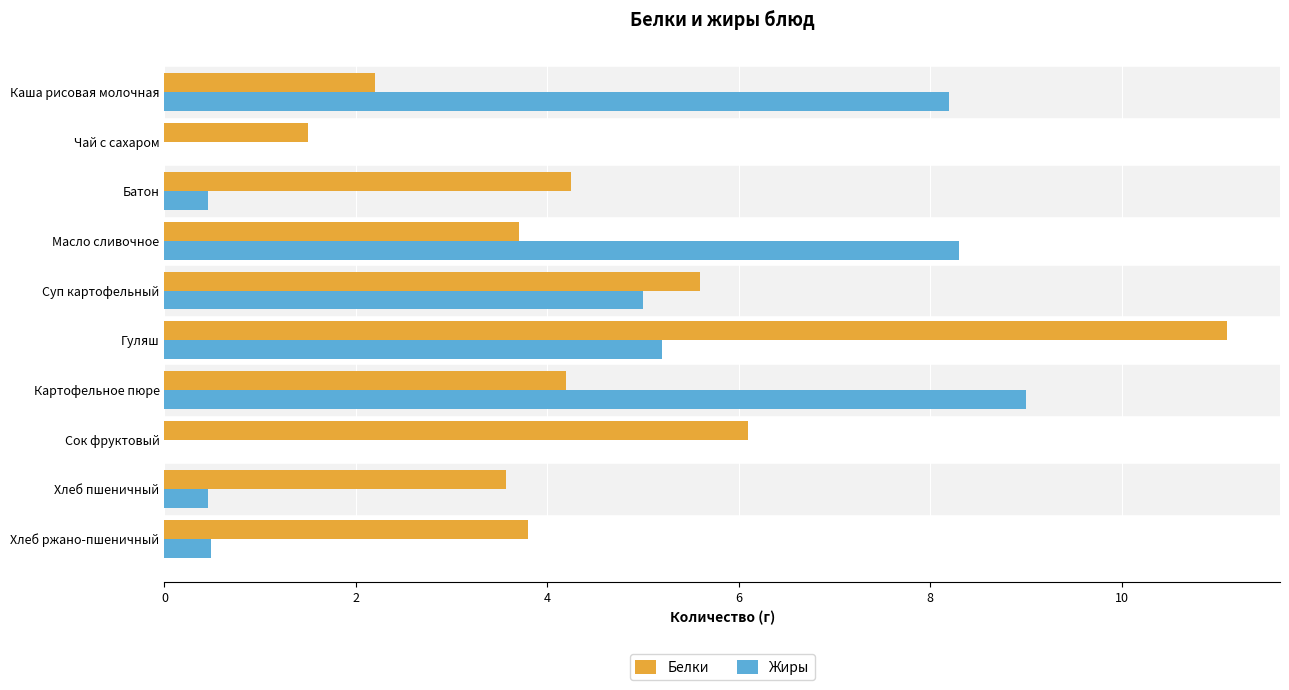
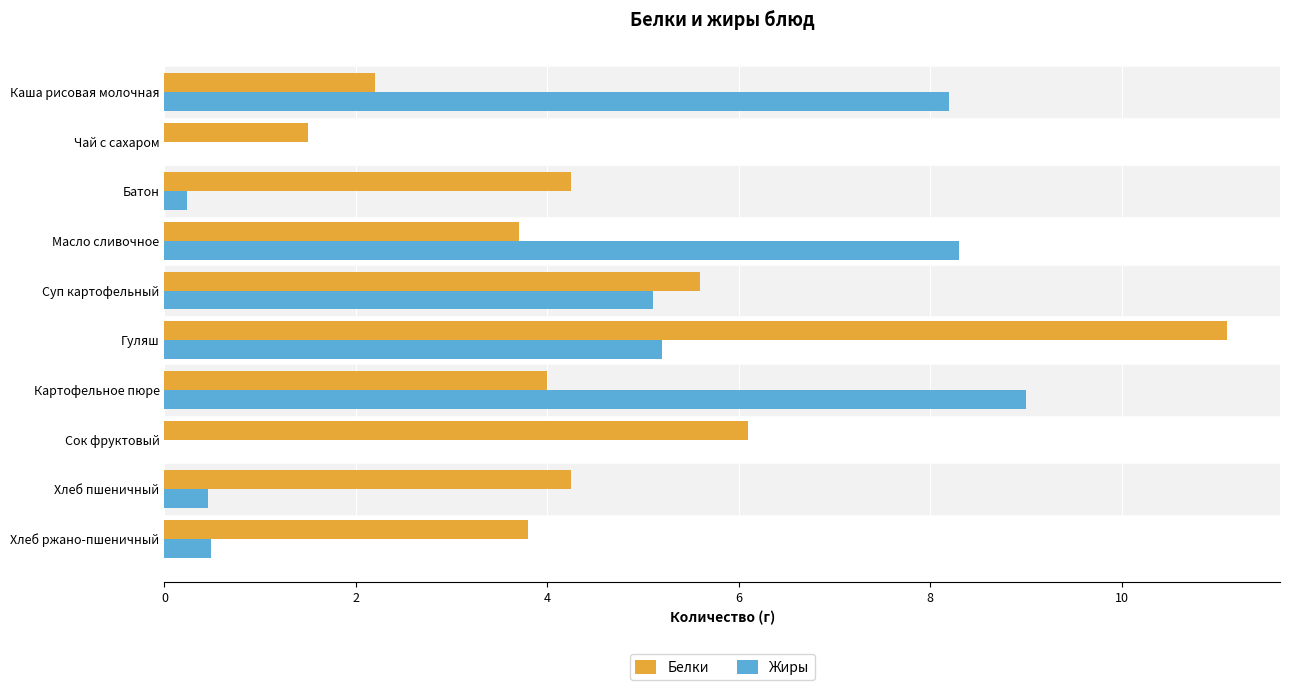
  {
    "Белки": {
      "Каша рисовая молочная": 2.2,
      "Чай с сахаром": 1.5,
      "Батон": 4.3,
      "Масло сливочное": 3.7,
      "Суп картофельный": 5.6,
      "Гуляш": 11.1,
-     "Картофельное пюре": 4.2,
+     "Картофельное пюре": 4.0,
      "Сок фруктовый": 6.1,
-     "Хлеб пшеничный": 3.6,
+     "Хлеб пшеничный": 4.3,
      "Хлеб ржано-пшеничный": 3.8
    },
    "Жиры": {
      "Каша рисовая молочная": 8.2,
      "Чай с сахаром": 0.0,
-     "Батон": 0.5,
+     "Батон": 0.2,
      "Масло сливочное": 8.3,
-     "Суп картофельный": 5.0,
+     "Суп картофельный": 5.1,
      "Гуляш": 5.2,
      "Картофельное пюре": 9.0,
      "Сок фруктовый": 0.0,
      "Хлеб пшеничный": 0.5,
      "Хлеб ржано-пшеничный": 0.5
    }
  }
